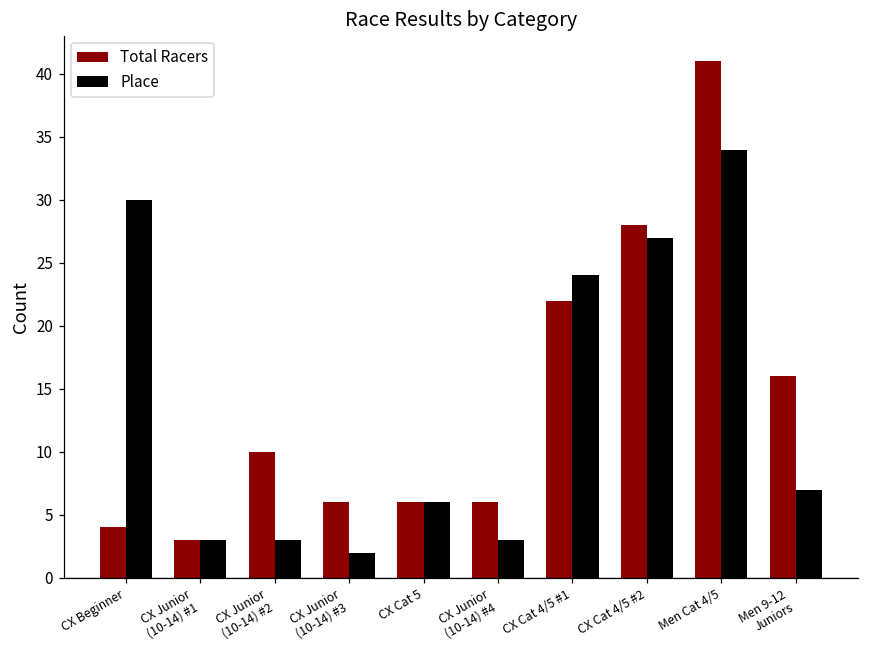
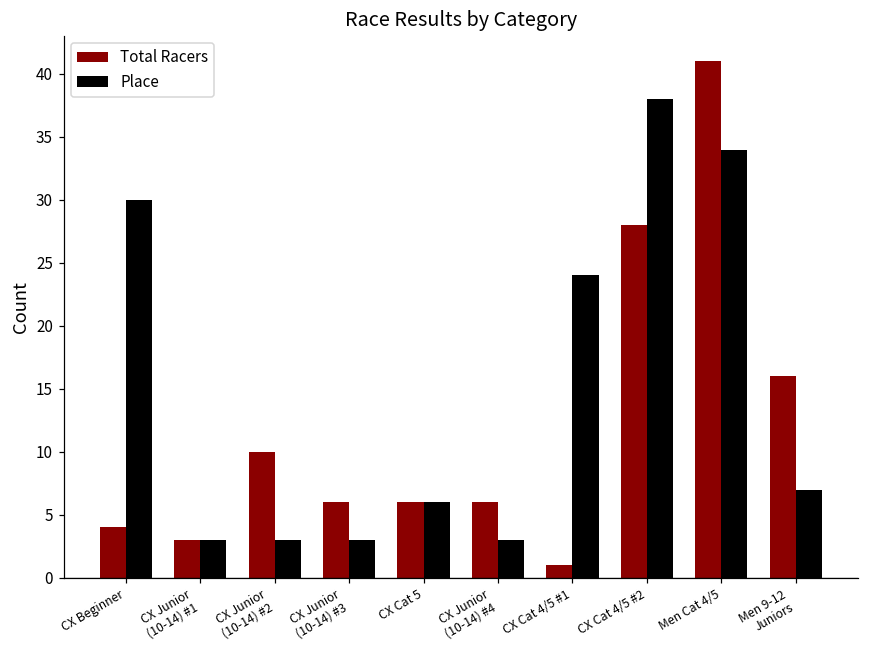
  {
    "Total Racers": {
      "CX Beginner": 4,
      "CX Junior (10-14) #1": 3,
      "CX Junior (10-14) #2": 10,
      "CX Junior (10-14) #3": 6,
      "CX Cat 5": 6,
      "CX Junior (10-14) #4": 6,
-     "CX Cat 4/5 #1": 22,
+     "CX Cat 4/5 #1": 1,
      "CX Cat 4/5 #2": 28,
      "Men Cat 4/5": 41,
      "Men 9-12 Juniors": 16
    },
    "Place": {
      "CX Beginner": 30,
      "CX Junior (10-14) #1": 3,
      "CX Junior (10-14) #2": 3,
-     "CX Junior (10-14) #3": 2,
+     "CX Junior (10-14) #3": 3,
      "CX Cat 5": 6,
      "CX Junior (10-14) #4": 3,
      "CX Cat 4/5 #1": 24,
-     "CX Cat 4/5 #2": 27,
+     "CX Cat 4/5 #2": 38,
      "Men Cat 4/5": 34,
      "Men 9-12 Juniors": 7
    }
  }
